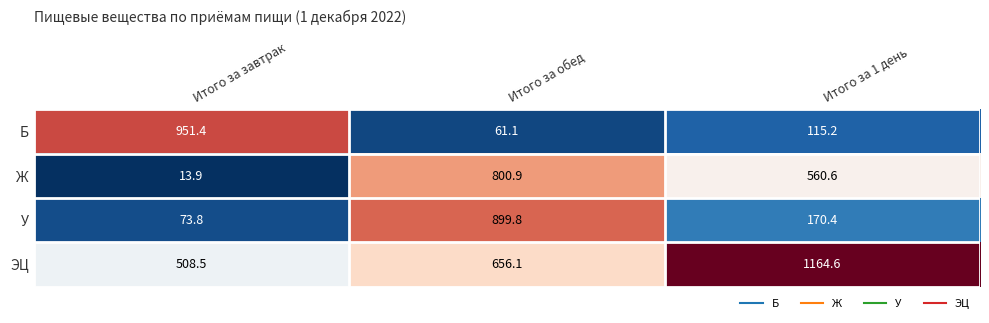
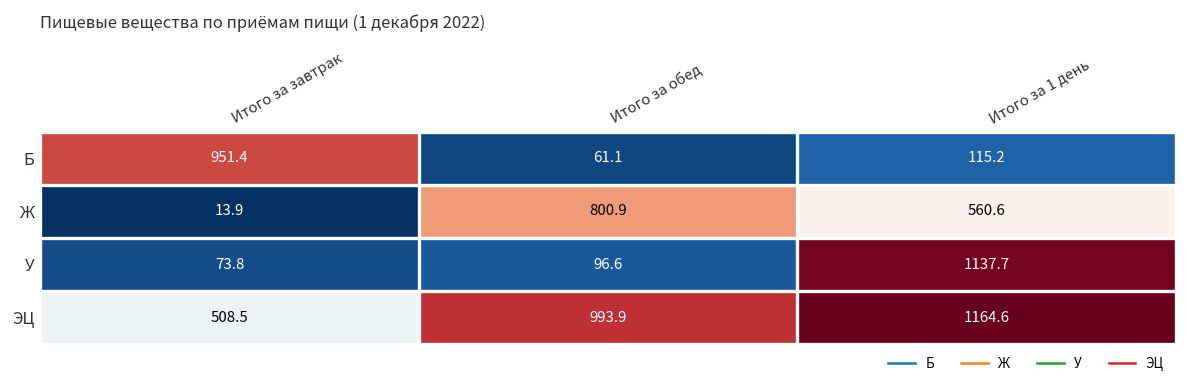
  {
    "Б": {
      "Итого за завтрак": 951.4,
      "Итого за обед": 61.1,
      "Итого за 1 день": 115.2
    },
    "Ж": {
      "Итого за завтрак": 13.9,
      "Итого за обед": 800.9,
      "Итого за 1 день": 560.6
    },
    "У": {
      "Итого за завтрак": 73.8,
-     "Итого за обед": 899.8,
-     "Итого за 1 день": 170.4
+     "Итого за обед": 96.6,
+     "Итого за 1 день": 1137.7
    },
    "ЭЦ": {
      "Итого за завтрак": 508.5,
-     "Итого за обед": 656.1,
+     "Итого за обед": 993.9,
      "Итого за 1 день": 1164.6
    }
  }
